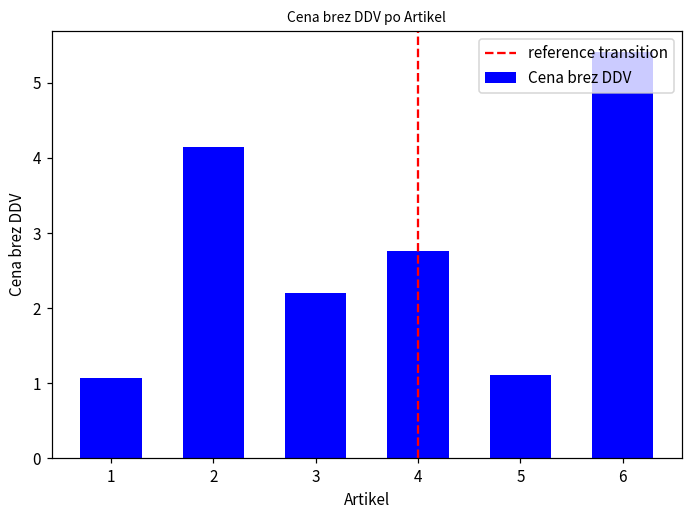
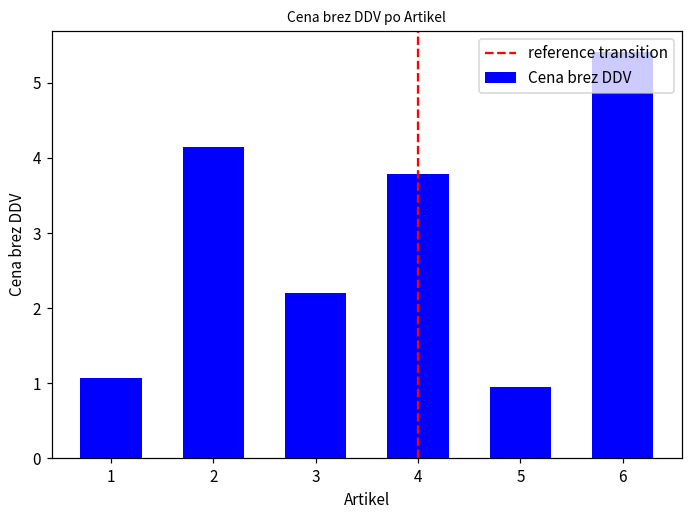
  {
    "1": 1.1,
    "2": 4.1,
    "3": 2.2,
-   "4": 2.8,
-   "5": 1.1
+   "4": 3.8,
+   "5": 0.9
  }
